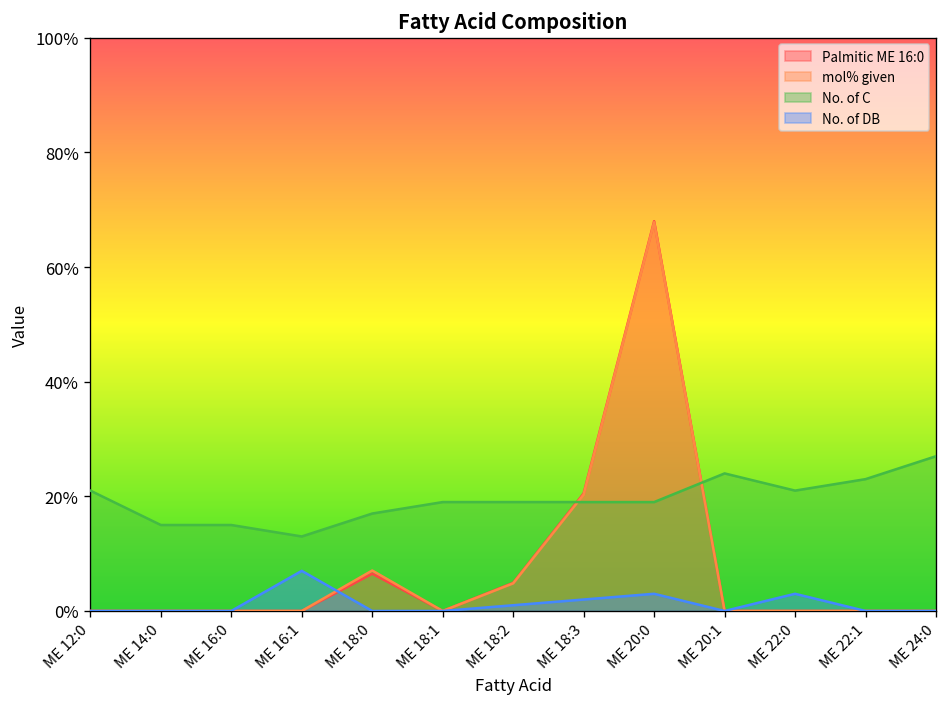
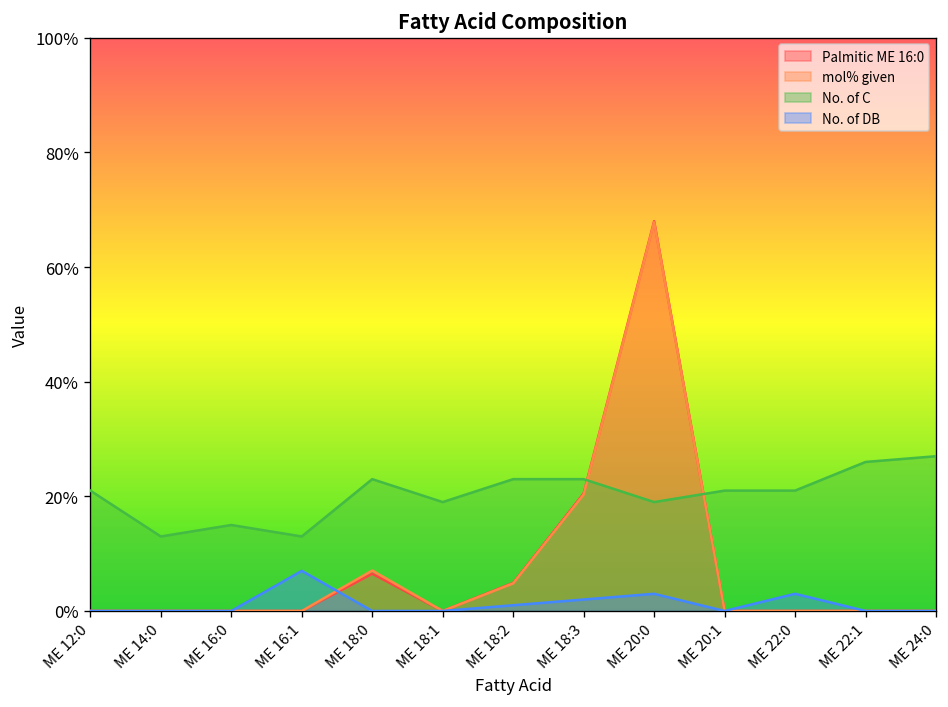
  {
    "No. of C": {
      "ME 12:0": "21%",
-     "ME 14:0": "15%",
+     "ME 14:0": "13%",
      "ME 16:0": "15%",
      "ME 16:1": "13%",
-     "ME 18:0": "17%",
+     "ME 18:0": "23%",
      "ME 18:1": "19%",
-     "ME 18:2": "19%",
-     "ME 18:3": "19%",
+     "ME 18:2": "23%",
+     "ME 18:3": "23%",
      "ME 20:0": "19%",
-     "ME 20:1": "24%",
+     "ME 20:1": "21%",
      "ME 22:0": "21%",
-     "ME 22:1": "23%",
+     "ME 22:1": "26%",
      "ME 24:0": "27%"
    },
    "No. of DB": {
      "ME 16:1": "7%",
      "ME 18:0": "0%",
      "ME 18:2": "1%",
      "ME 18:3": "2%",
      "ME 20:0": "3%",
      "ME 22:0": "3%"
    }
  }
